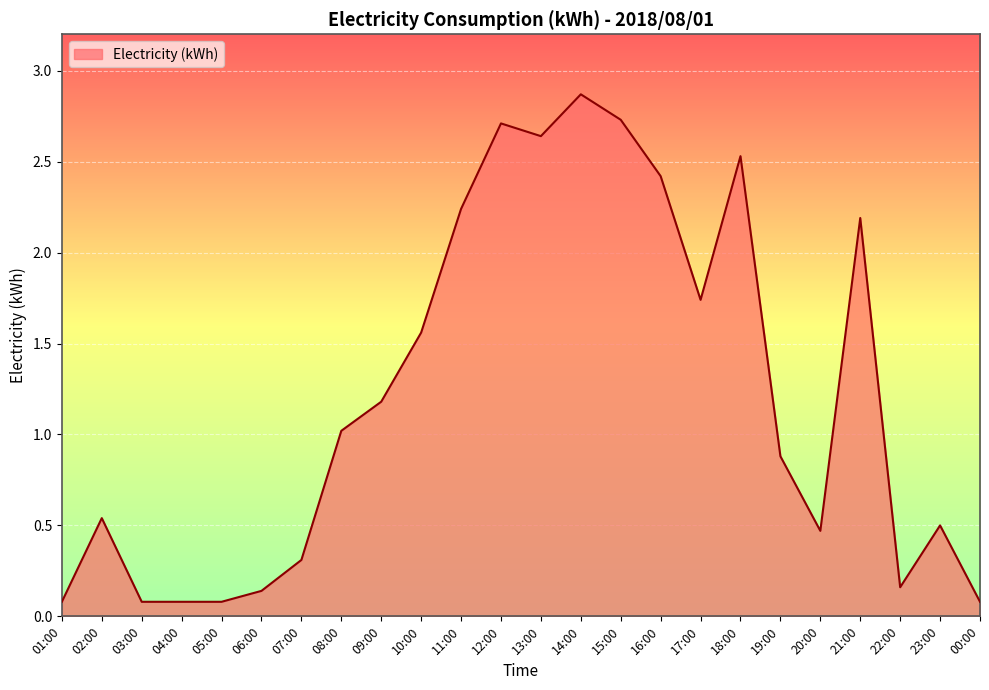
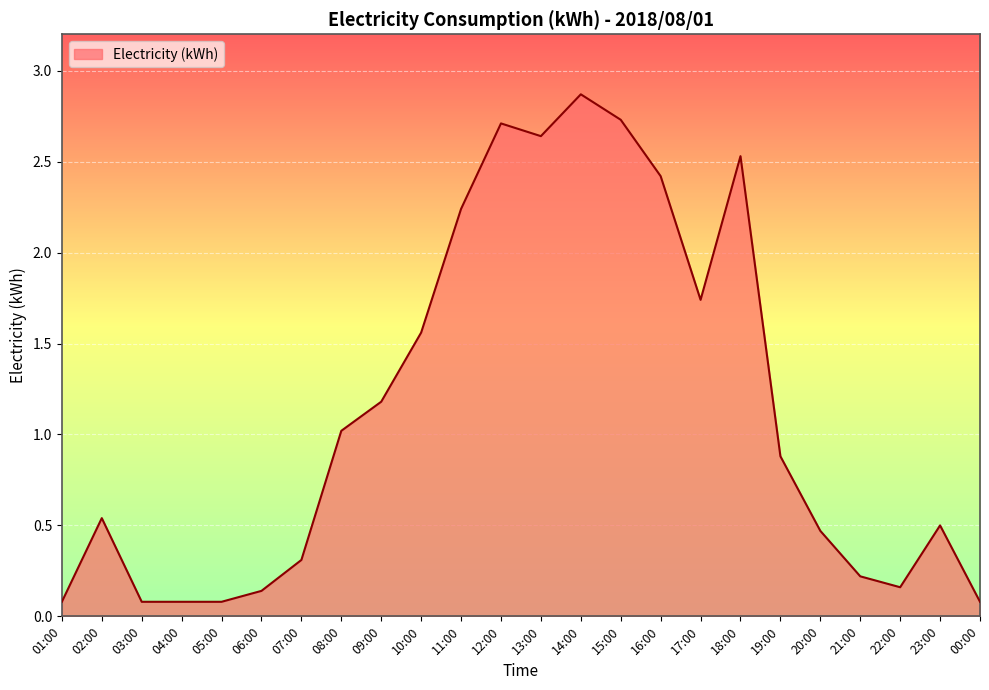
  {
    "01:00": 0.08,
    "02:00": 0.54,
    "03:00": 0.08,
    "04:00": 0.08,
    "05:00": 0.08,
    "06:00": 0.14,
    "07:00": 0.31,
    "08:00": 1.02,
    "09:00": 1.18,
    "10:00": 1.56,
    "11:00": 2.24,
    "12:00": 2.71,
    "13:00": 2.64,
    "14:00": 2.87,
    "15:00": 2.73,
    "16:00": 2.42,
    "17:00": 1.74,
    "18:00": 2.53,
    "19:00": 0.88,
    "20:00": 0.47,
-   "21:00": 2.19,
+   "21:00": 0.22,
    "22:00": 0.16,
    "23:00": 0.50,
    "00:00": 0.08
  }
